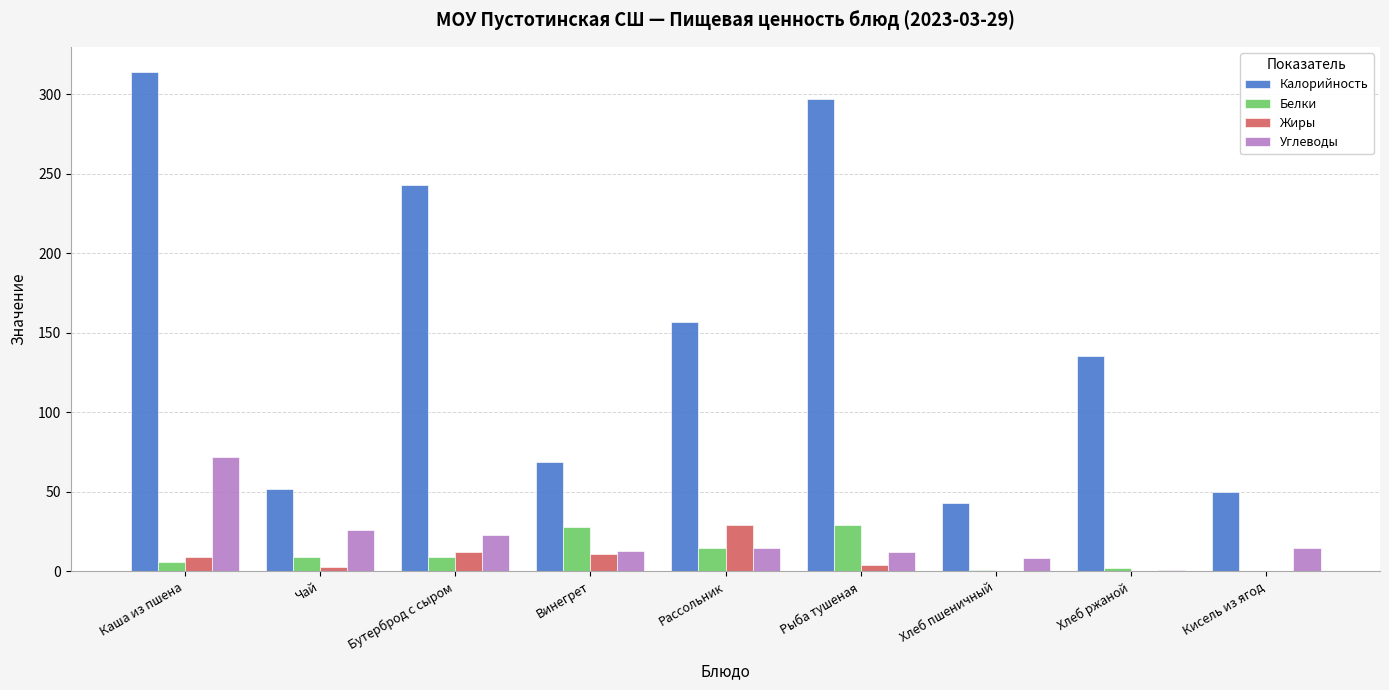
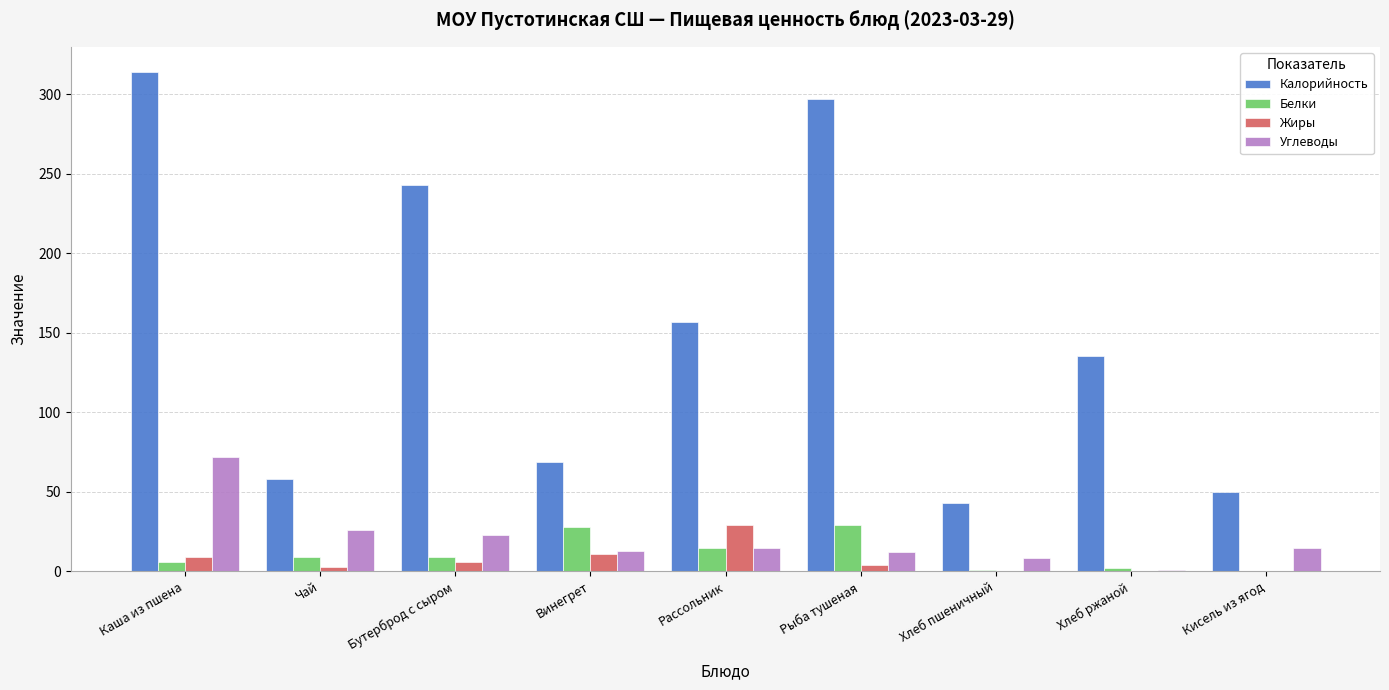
  {
    "Калорийность": {
      "Каша из пшена": 314,
-     "Чай": 52,
+     "Чай": 58,
      "Бутерброд с сыром": 243,
      "Винегрет": 69,
      "Рассольник": 157,
      "Рыба тушеная": 297,
      "Хлеб пшеничный": 43,
      "Хлеб ржаной": 136,
      "Кисель из ягод": 50
    },
    "Белки": {
      "Каша из пшена": 6,
      "Чай": 9,
      "Бутерброд с сыром": 9,
      "Винегрет": 28,
      "Рассольник": 15,
      "Рыба тушеная": 29,
      "Хлеб ржаной": 2,
      "Кисель из ягод": 0
    },
    "Жиры": {
      "Каша из пшена": 9,
      "Чай": 3,
-     "Бутерброд с сыром": 12,
+     "Бутерброд с сыром": 6,
      "Винегрет": 11,
      "Рассольник": 29,
      "Рыба тушеная": 4,
      "Кисель из ягод": 0
    },
    "Углеводы": {
      "Каша из пшена": 72,
      "Чай": 26,
      "Бутерброд с сыром": 23,
      "Винегрет": 13,
      "Рассольник": 15,
      "Рыба тушеная": 12,
      "Хлеб пшеничный": 8,
      "Кисель из ягод": 15
    }
  }
